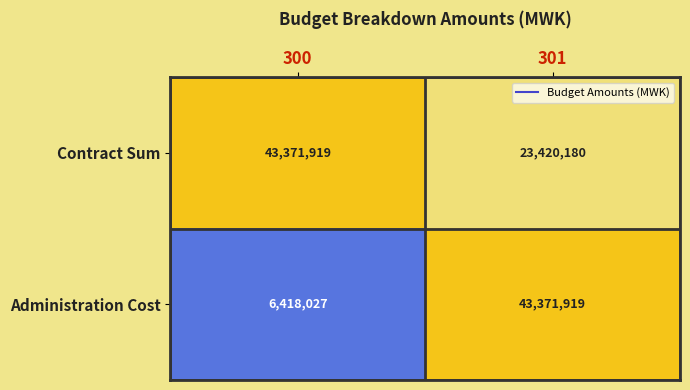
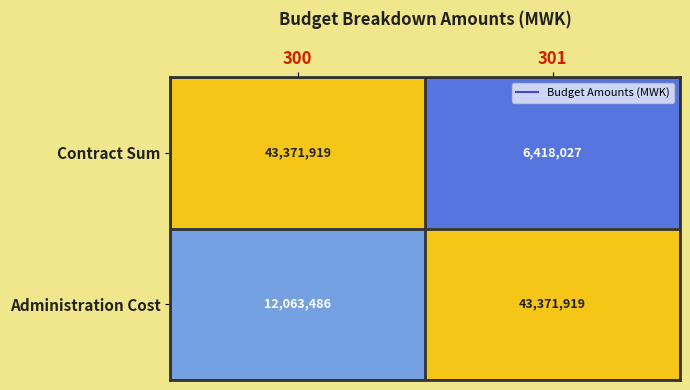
  {
    "Contract Sum": {
      "300": "43,371,919",
-     "301": "23,420,180"
+     "301": "6,418,027"
    },
    "Administration Cost": {
-     "300": "6,418,027",
+     "300": "12,063,486",
      "301": "43,371,919"
    }
  }
